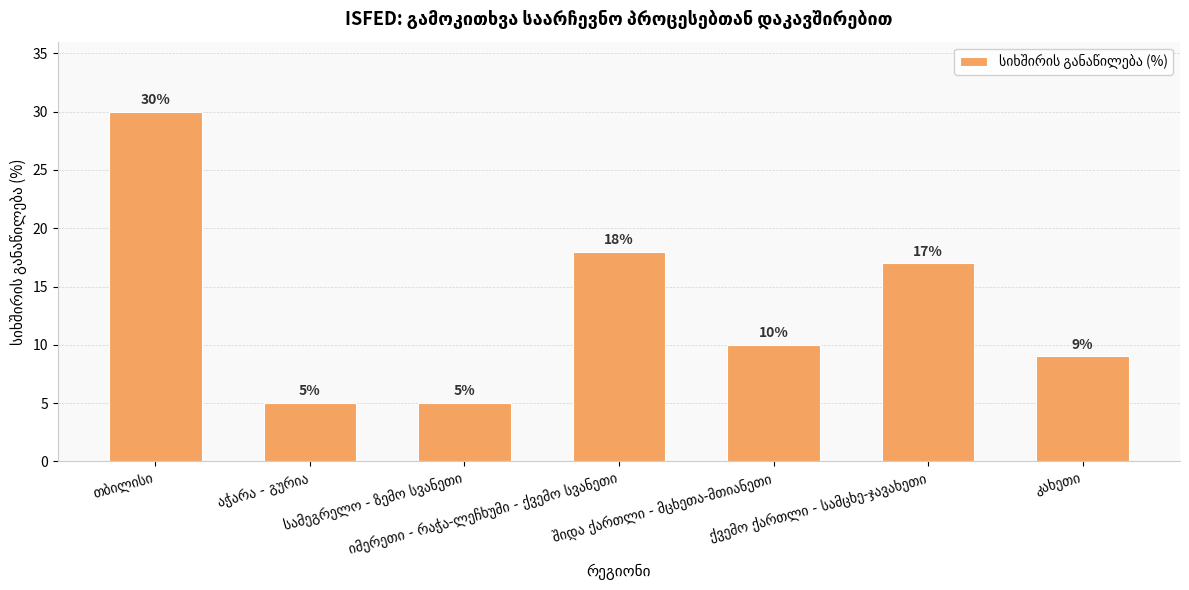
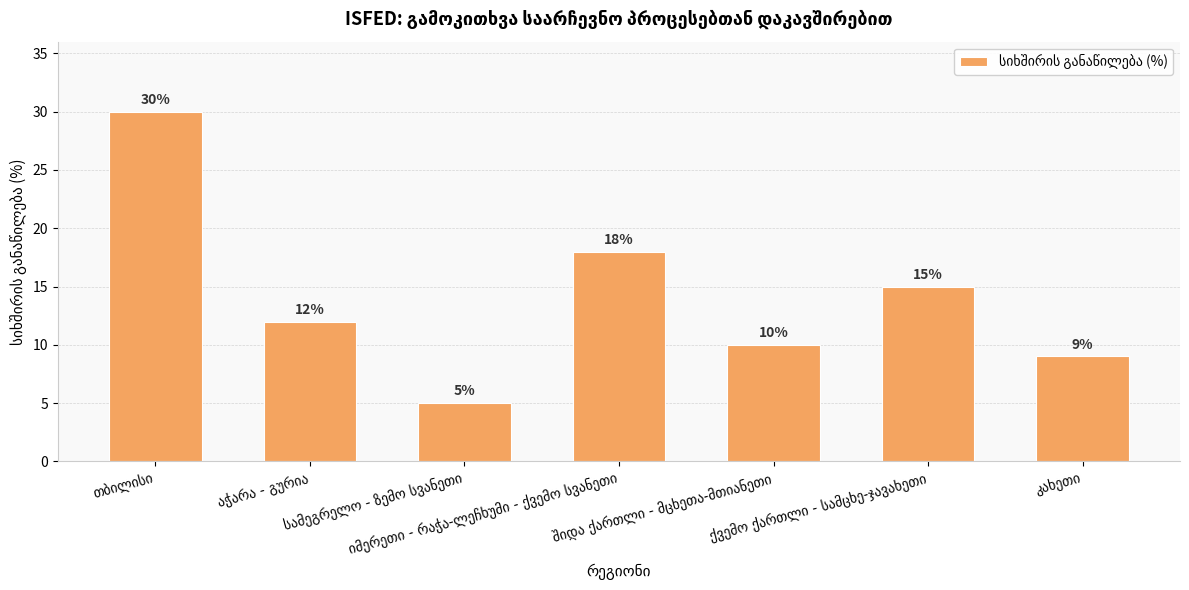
  {
    "თბილისი": "30%",
-   "აჭარა - გურია": "5%",
+   "აჭარა - გურია": "12%",
    "სამეგრელო - ზემო სვანეთი": "5%",
    "იმერეთი - რაჭა-ლეჩხუმი - ქვემო სვანეთი": "18%",
    "შიდა ქართლი - მცხეთა-მთიანეთი": "10%",
-   "ქვემო ქართლი - სამცხე-ჯავახეთი": "17%",
+   "ქვემო ქართლი - სამცხე-ჯავახეთი": "15%",
    "კახეთი": "9%"
  }
